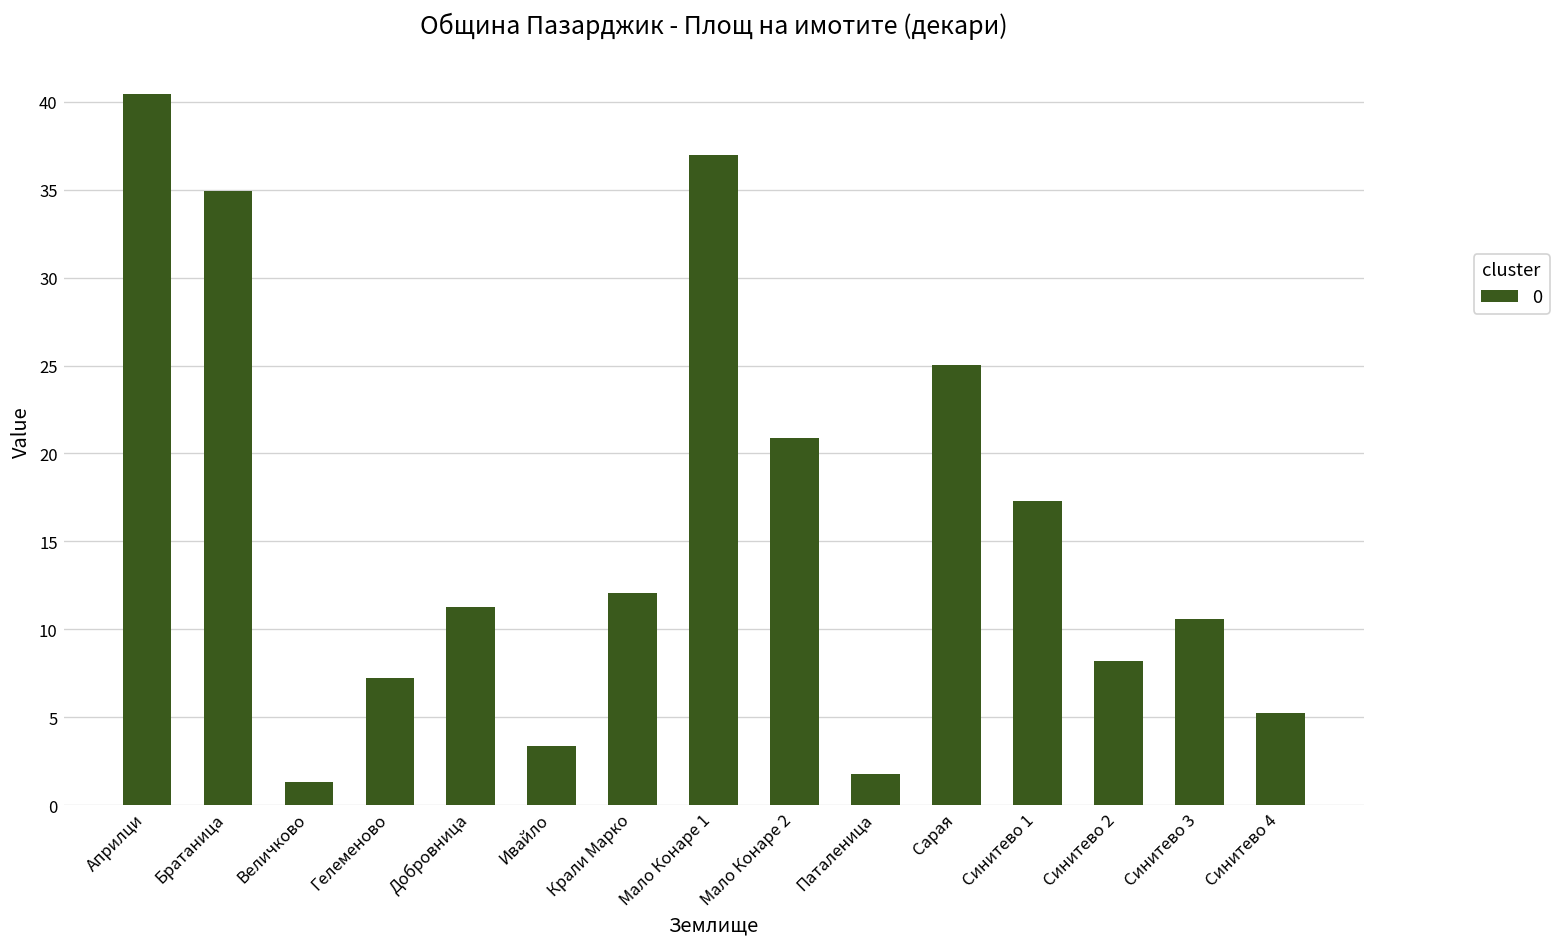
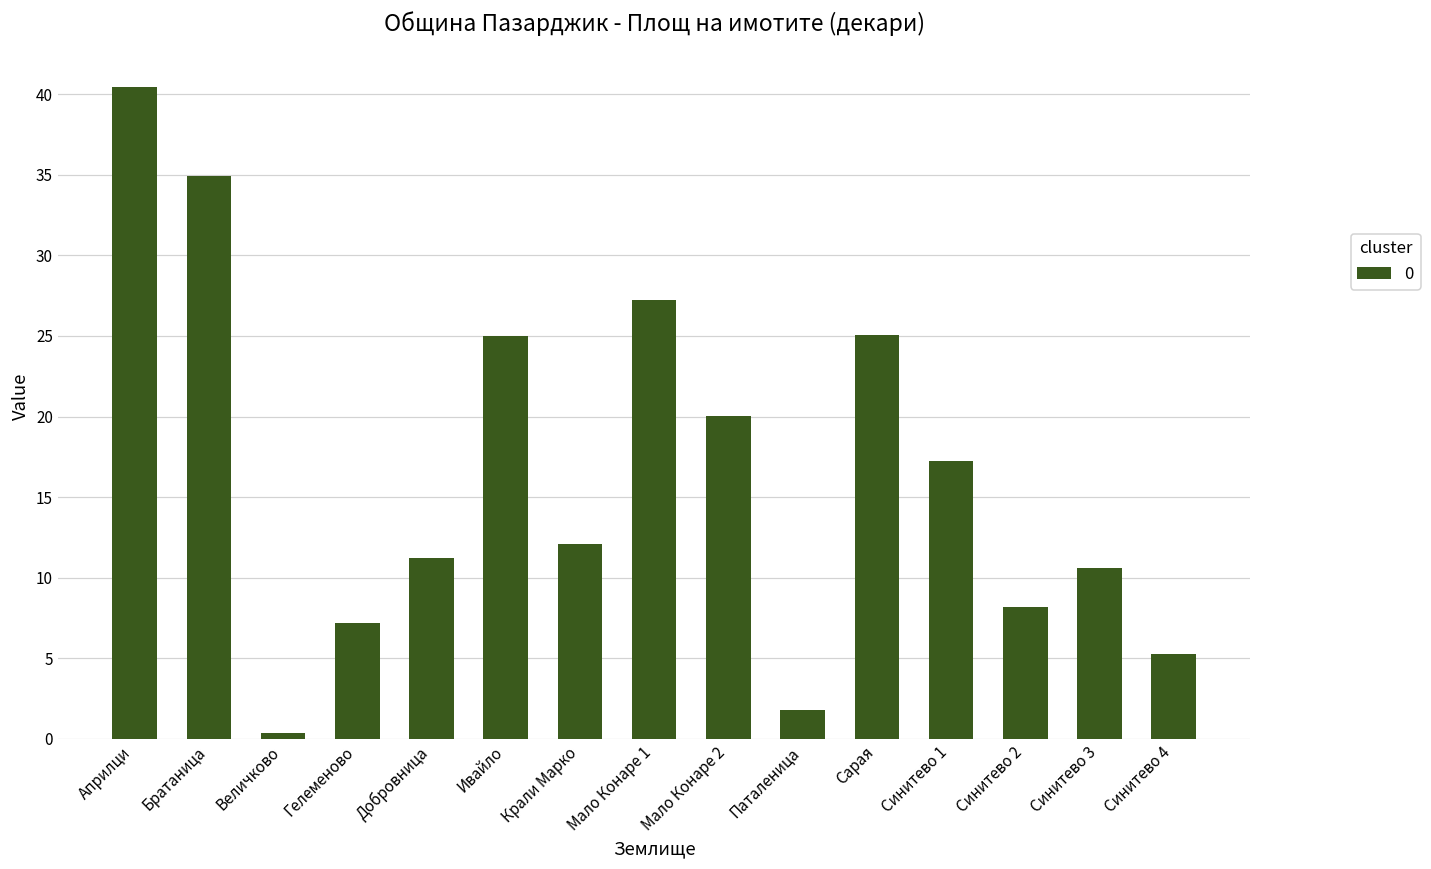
  {
    "Априлци": 40.5,
    "Братаница": 35.0,
-   "Величково": 1.3,
+   "Величково": 0.4,
    "Гелеменово": 7.2,
    "Добровница": 11.3,
-   "Ивайло": 3.4,
+   "Ивайло": 25.0,
    "Крали Марко": 12.1,
-   "Мало Конаре 1": 36.9,
-   "Мало Конаре 2": 20.9,
+   "Мало Конаре 1": 27.2,
+   "Мало Конаре 2": 20.1,
    "Паталеница": 1.8,
    "Сарая": 25.0,
    "Синитево 1": 17.3,
    "Синитево 2": 8.2,
    "Синитево 3": 10.6,
    "Синитево 4": 5.2
  }
